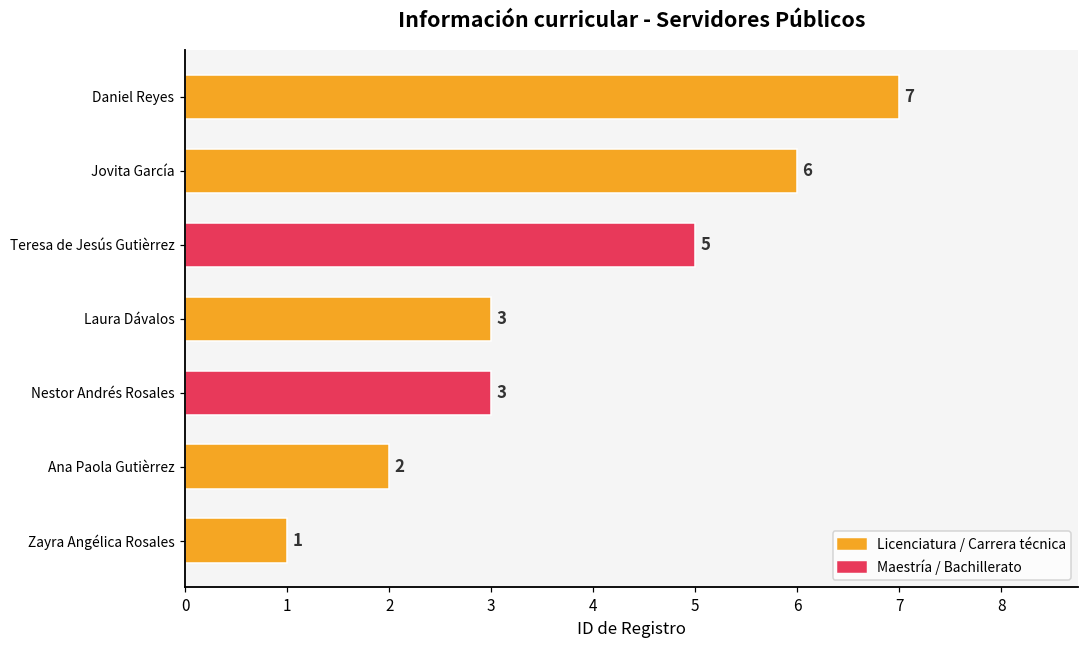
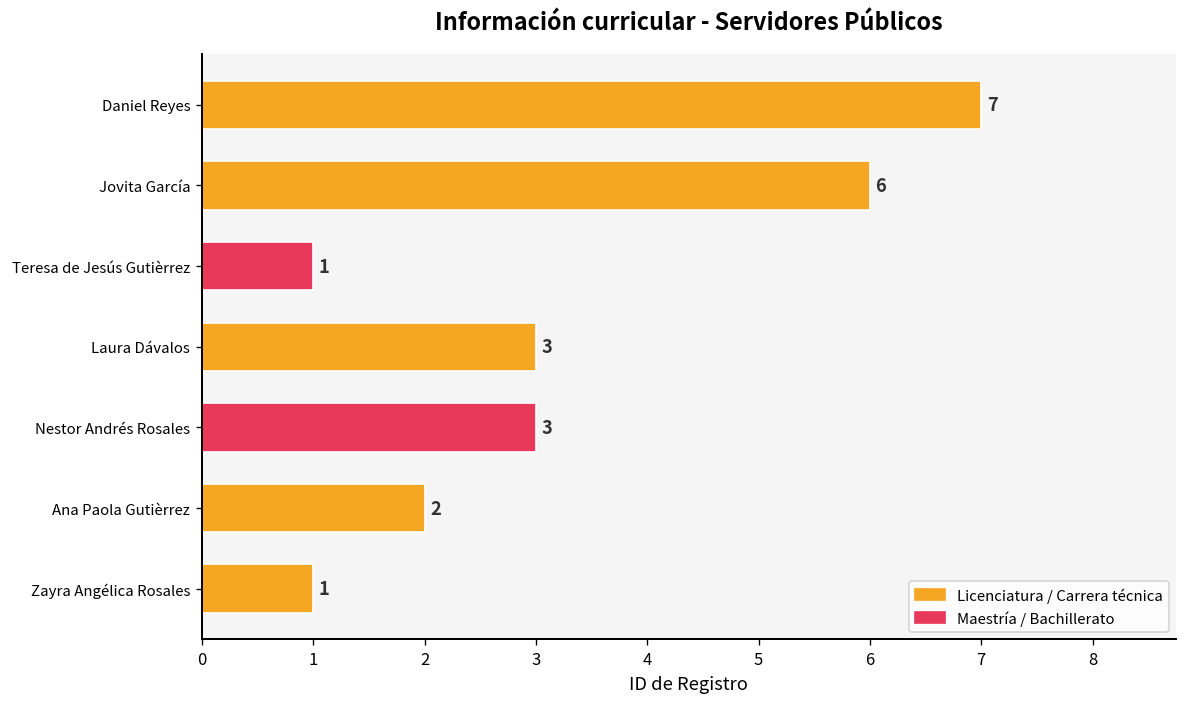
  {
    "Daniel Reyes": 7,
    "Jovita García": 6,
-   "Teresa de Jesús Gutièrrez": 5,
+   "Teresa de Jesús Gutièrrez": 1,
    "Laura Dávalos": 3,
    "Nestor Andrés Rosales": 3,
    "Ana Paola Gutièrrez": 2,
    "Zayra Angélica Rosales": 1
  }
